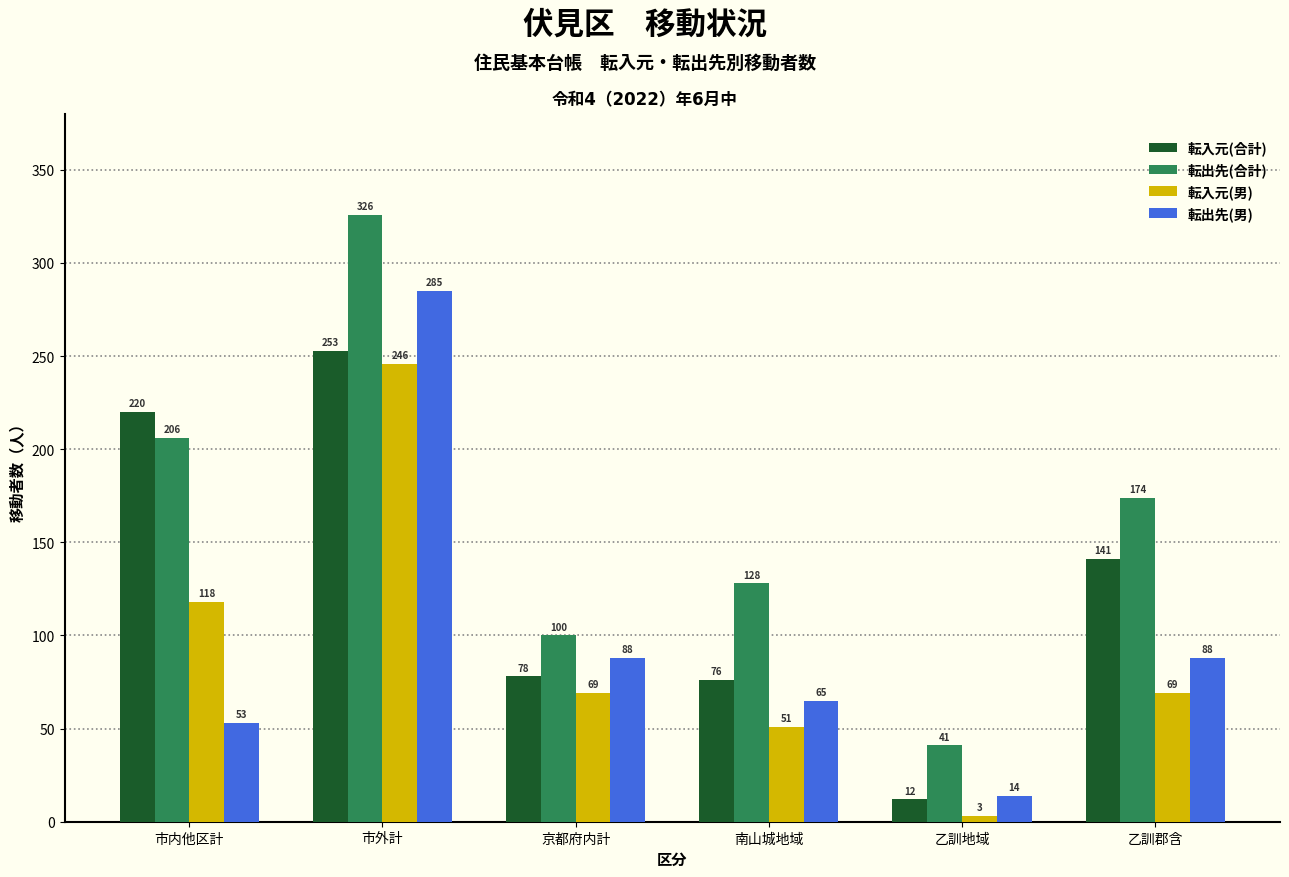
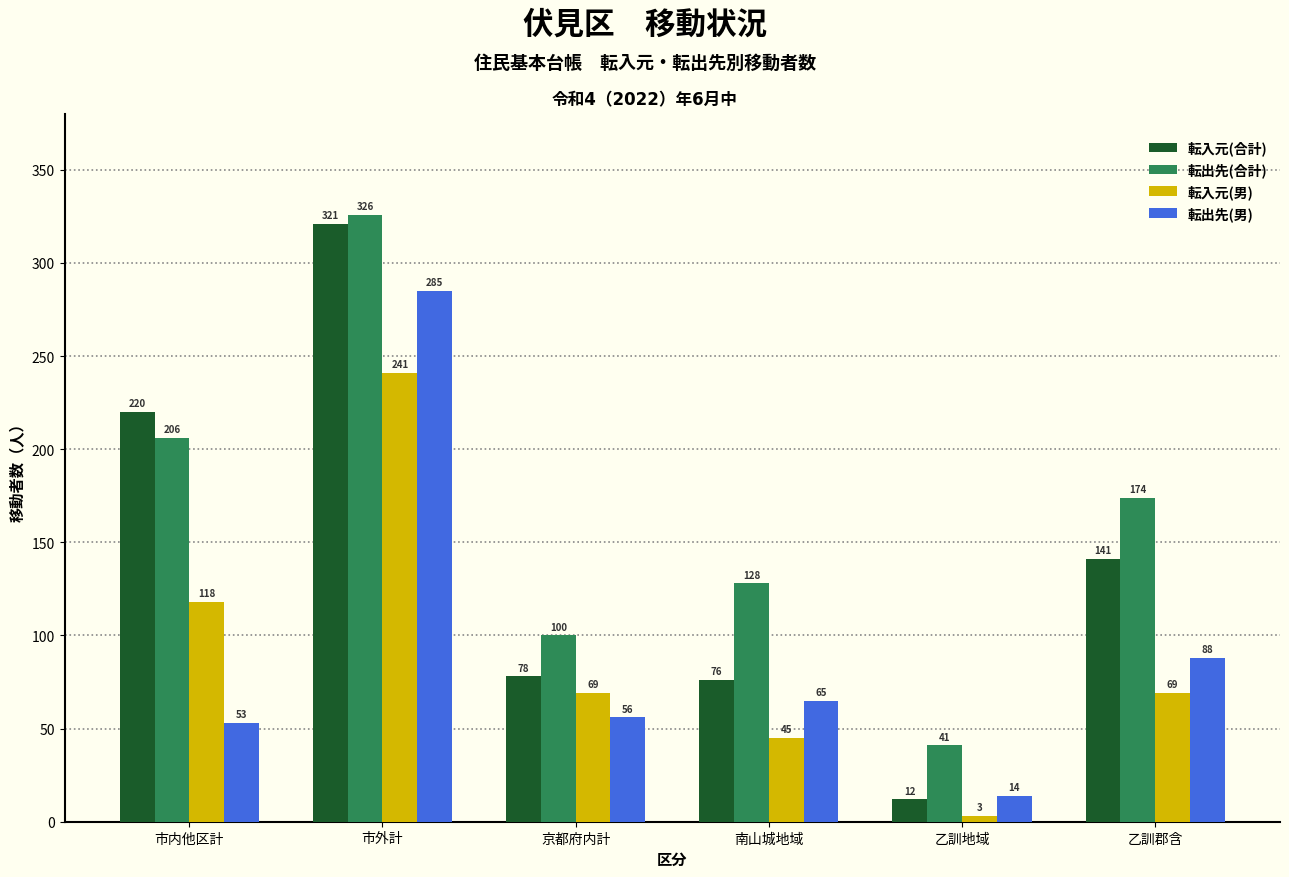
  {
    "転入元(合計)": {
      "市内他区計": 220,
-     "市外計": 253,
+     "市外計": 321,
      "京都府内計": 78,
      "南山城地域": 76,
      "乙訓地域": 12,
      "乙訓郡含": 141
    },
    "転出先(合計)": {
      "市内他区計": 206,
      "市外計": 326,
      "京都府内計": 100,
      "南山城地域": 128,
      "乙訓地域": 41,
      "乙訓郡含": 174
    },
    "転入元(男)": {
      "市内他区計": 118,
-     "市外計": 246,
+     "市外計": 241,
      "京都府内計": 69,
-     "南山城地域": 51,
+     "南山城地域": 45,
      "乙訓地域": 3,
      "乙訓郡含": 69
    },
    "転出先(男)": {
      "市内他区計": 53,
      "市外計": 285,
-     "京都府内計": 88,
+     "京都府内計": 56,
      "南山城地域": 65,
      "乙訓地域": 14,
      "乙訓郡含": 88
    }
  }
